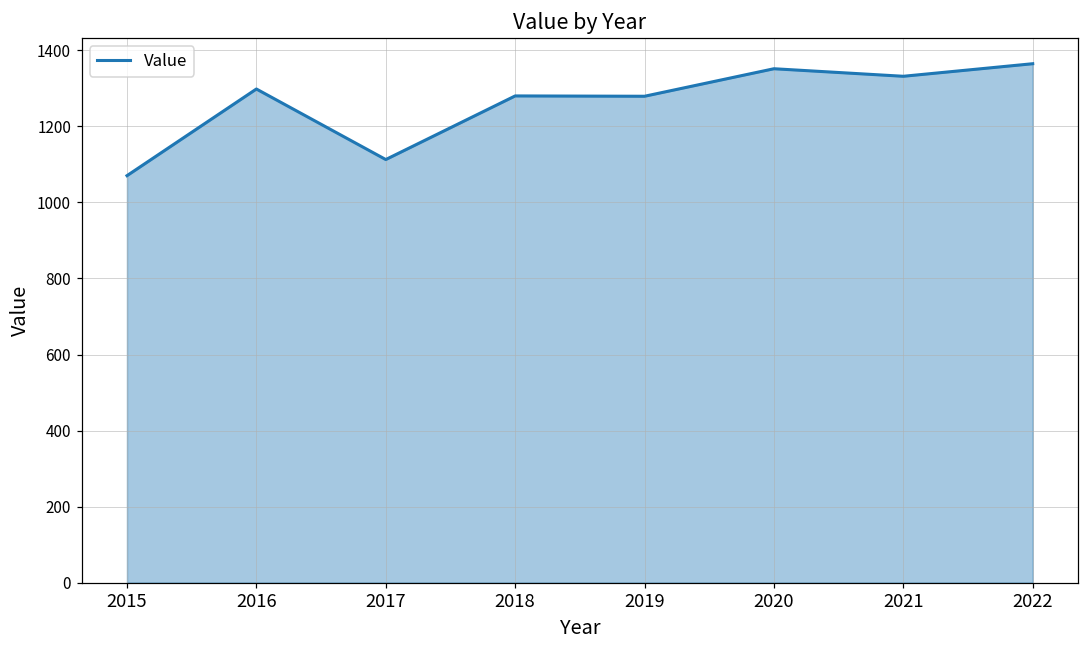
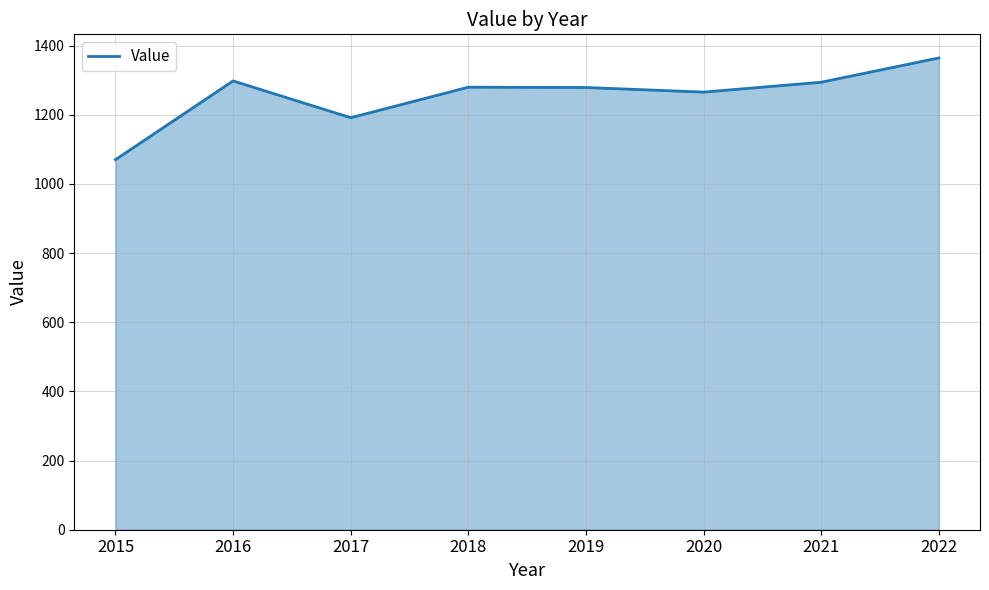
  {
    "2015": 1070,
    "2016": 1300,
-   "2017": 1110,
+   "2017": 1190,
    "2018": 1280,
    "2019": 1280,
-   "2020": 1350,
-   "2021": 1330,
+   "2020": 1270,
+   "2021": 1290,
    "2022": 1360
  }
